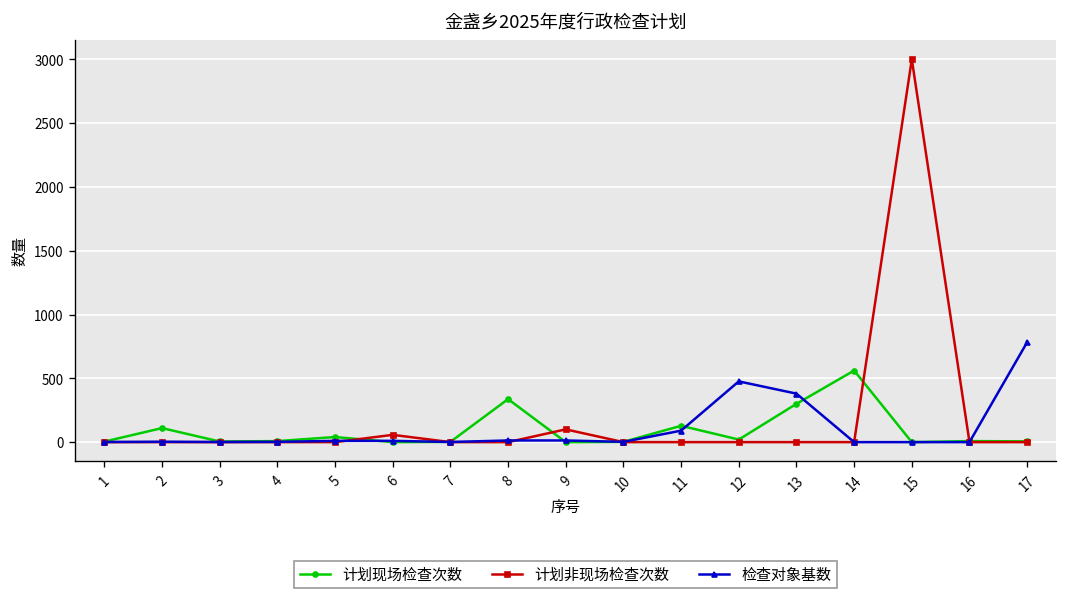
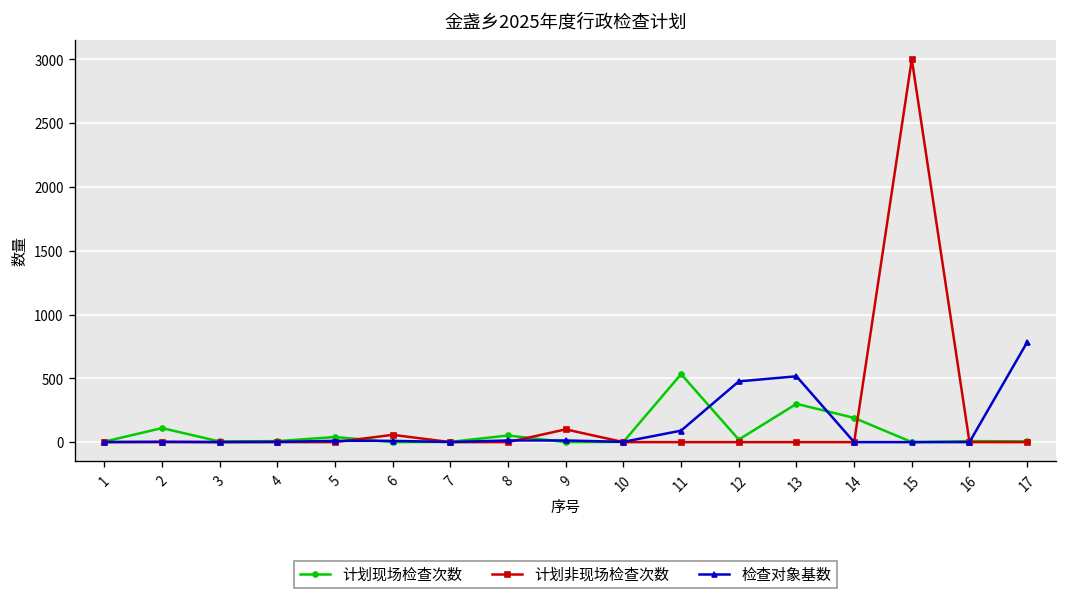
  {
    "计划现场检查次数": {
      "2": 110,
      "5": 40,
-     "8": 340,
-     "11": 130,
+     "8": 50,
+     "11": 530,
      "13": 300,
-     "14": 560
+     "14": 190
    },
    "计划非现场检查次数": {
      "6": 60,
      "9": 100,
      "11": 0,
      "13": 0,
      "15": 3000
    },
    "检查对象基数": {
      "11": 90,
      "12": 480,
-     "13": 380,
+     "13": 520,
      "17": 780
    }
  }
